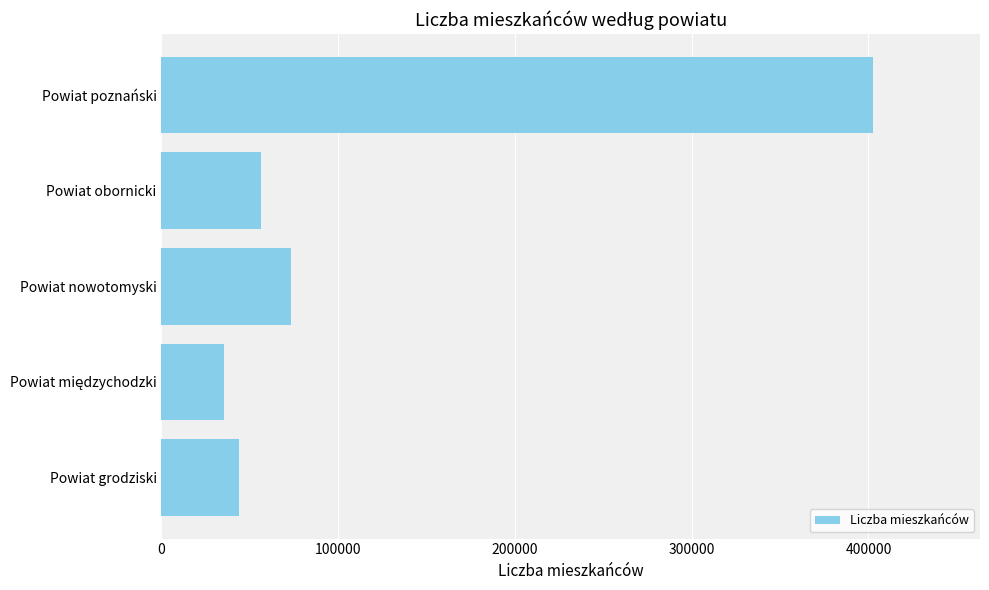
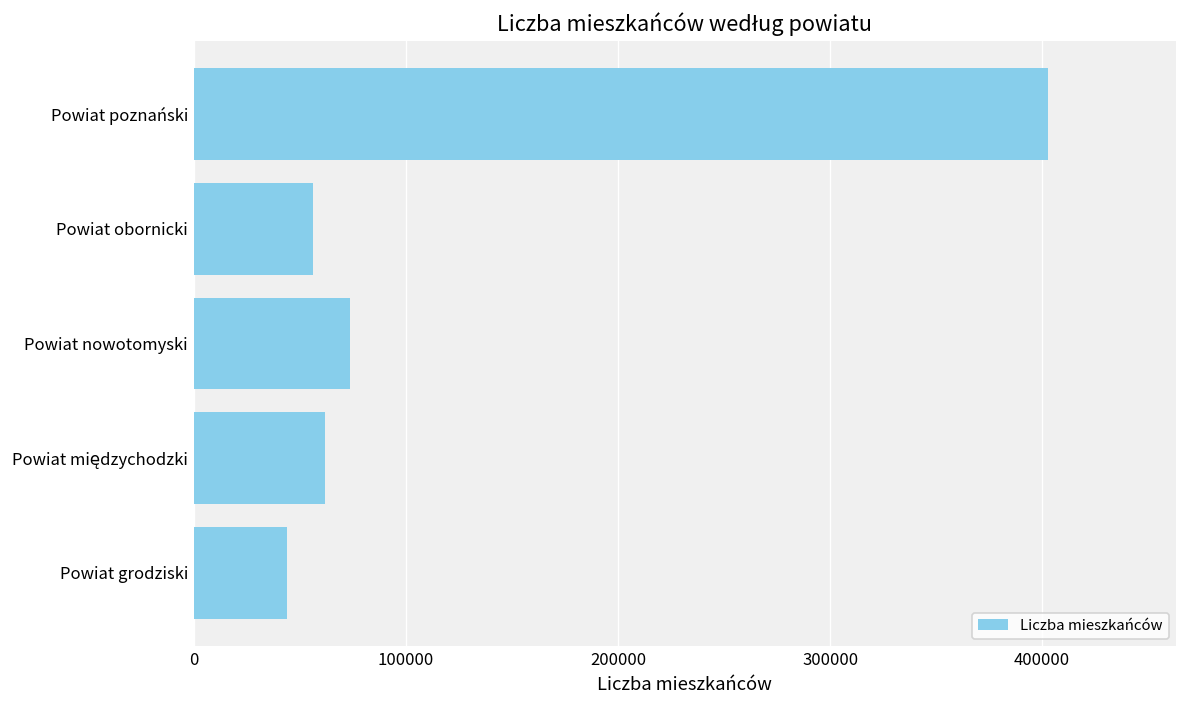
  {
    "Powiat poznański": 403000,
    "Powiat obornicki": 56000,
    "Powiat nowotomyski": 73000,
-   "Powiat międzychodzki": 35000,
+   "Powiat międzychodzki": 62000,
    "Powiat grodziski": 44000
  }
